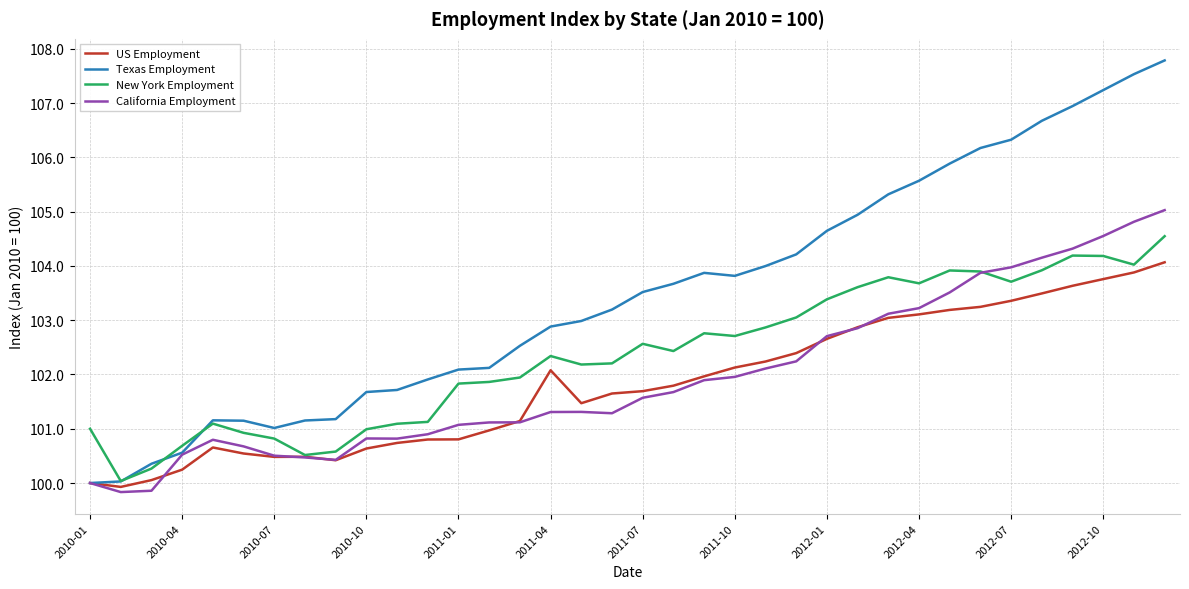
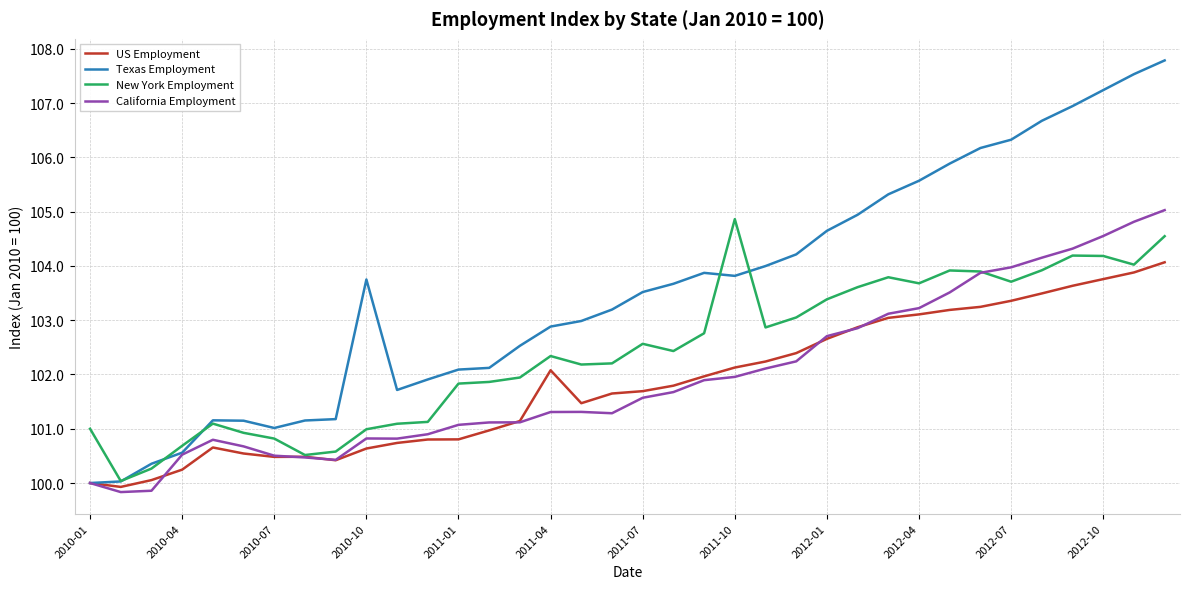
  {
    "US Employment": {
      "2010-04": 100.2,
      "2010-10": 100.6,
      "2011-01": 100.8,
      "2011-04": 102.1,
      "2011-07": 101.7,
      "2011-10": 102.1,
      "2012-01": 102.7,
      "2012-04": 103.1,
      "2012-07": 103.4,
      "2012-10": 103.8
    },
    "Texas Employment": {
      "2010-07": 101.0,
-     "2010-10": 101.7,
+     "2010-10": 103.7,
      "2011-01": 102.1,
      "2011-04": 102.9,
      "2011-07": 103.5,
      "2011-10": 103.8,
      "2012-01": 104.6,
      "2012-04": 105.6,
      "2012-07": 106.3,
      "2012-10": 107.2
    },
    "New York Employment": {
      "2010-01": 101.0,
      "2010-04": 100.7,
      "2010-07": 100.8,
      "2010-10": 101.0,
      "2011-01": 101.8,
      "2011-04": 102.3,
      "2011-07": 102.6,
-     "2011-10": 102.7,
+     "2011-10": 104.9,
      "2012-01": 103.4,
      "2012-04": 103.7,
      "2012-07": 103.7,
      "2012-10": 104.2
    },
    "California Employment": {
      "2010-10": 100.8,
      "2011-01": 101.1,
      "2011-04": 101.3,
      "2011-07": 101.6,
      "2011-10": 102.0,
      "2012-01": 102.7,
      "2012-04": 103.2,
      "2012-07": 104.0,
      "2012-10": 104.6
    }
  }
